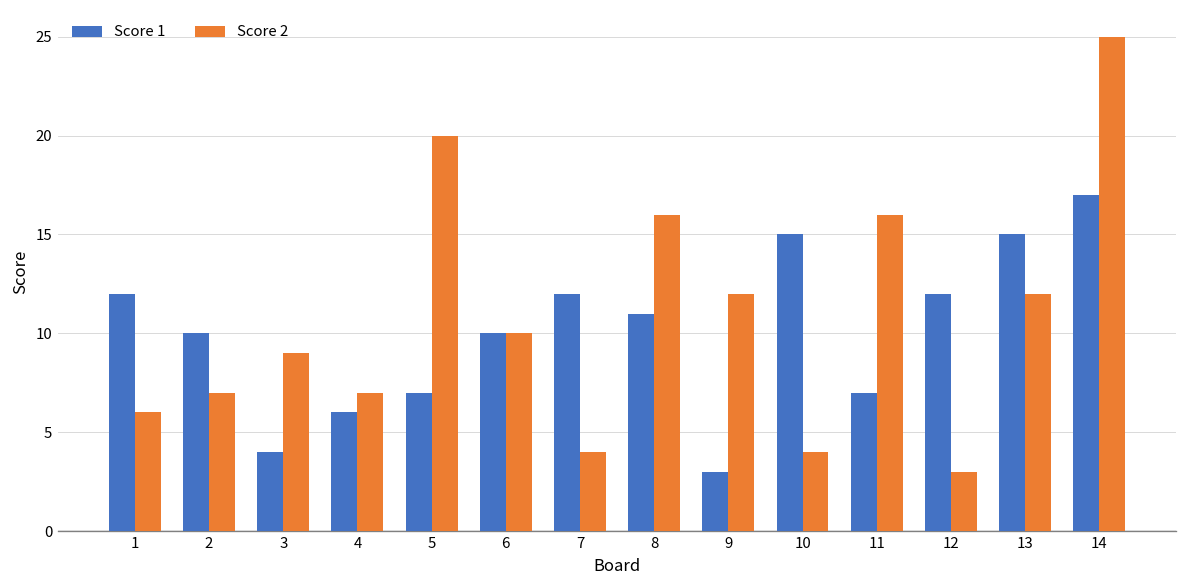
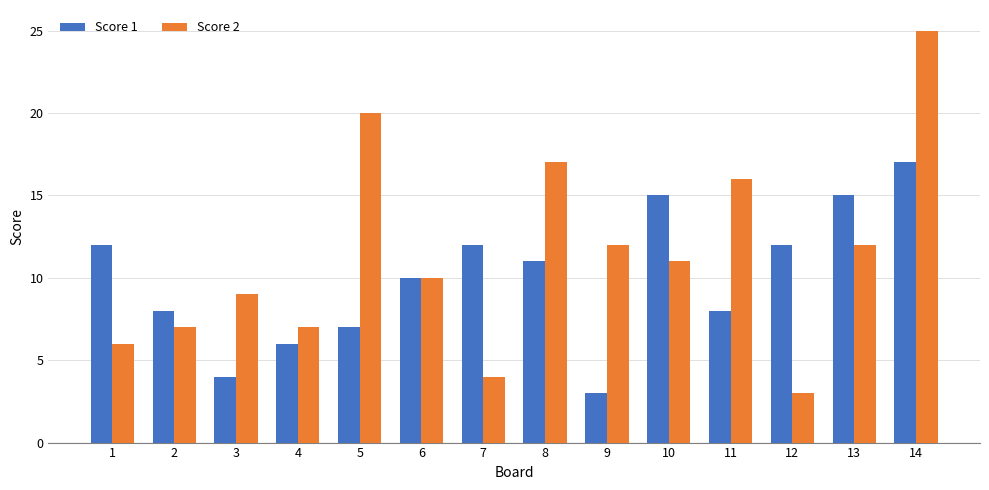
  {
    "Score 1": {
      "1": 12,
-     "2": 10,
+     "2": 8,
      "3": 4,
      "4": 6,
      "5": 7,
      "6": 10,
      "7": 12,
      "8": 11,
      "9": 3,
      "10": 15,
-     "11": 7,
+     "11": 8,
      "12": 12,
      "13": 15,
      "14": 17
    },
    "Score 2": {
      "1": 6,
      "2": 7,
      "3": 9,
      "4": 7,
      "5": 20,
      "6": 10,
      "7": 4,
-     "8": 16,
+     "8": 17,
      "9": 12,
-     "10": 4,
+     "10": 11,
      "11": 16,
      "12": 3,
      "13": 12,
      "14": 25
    }
  }
